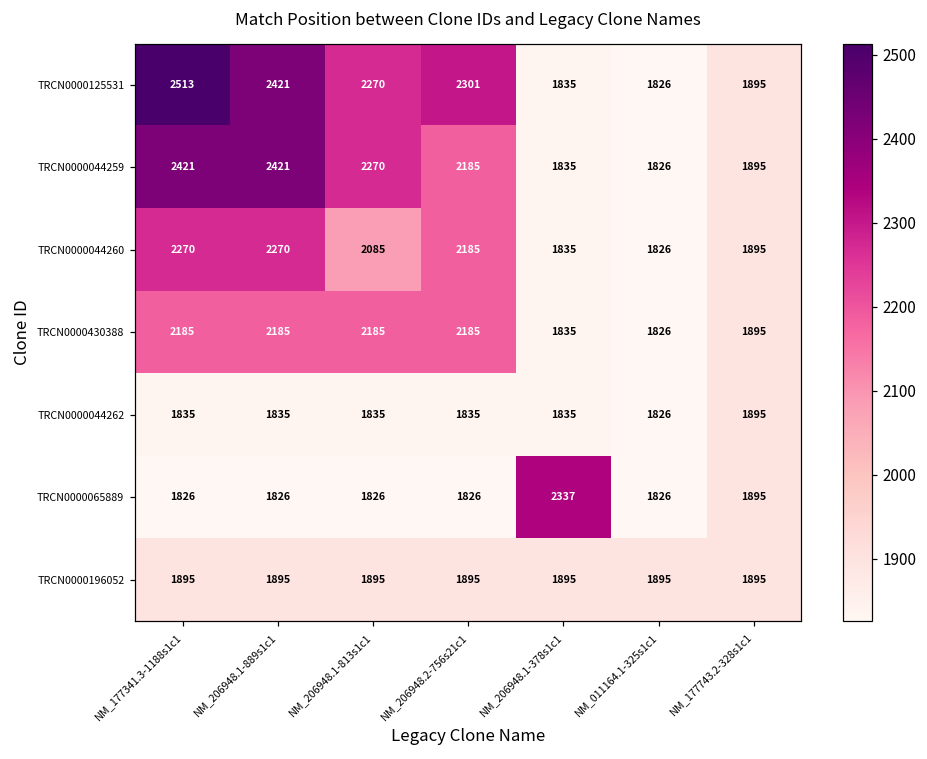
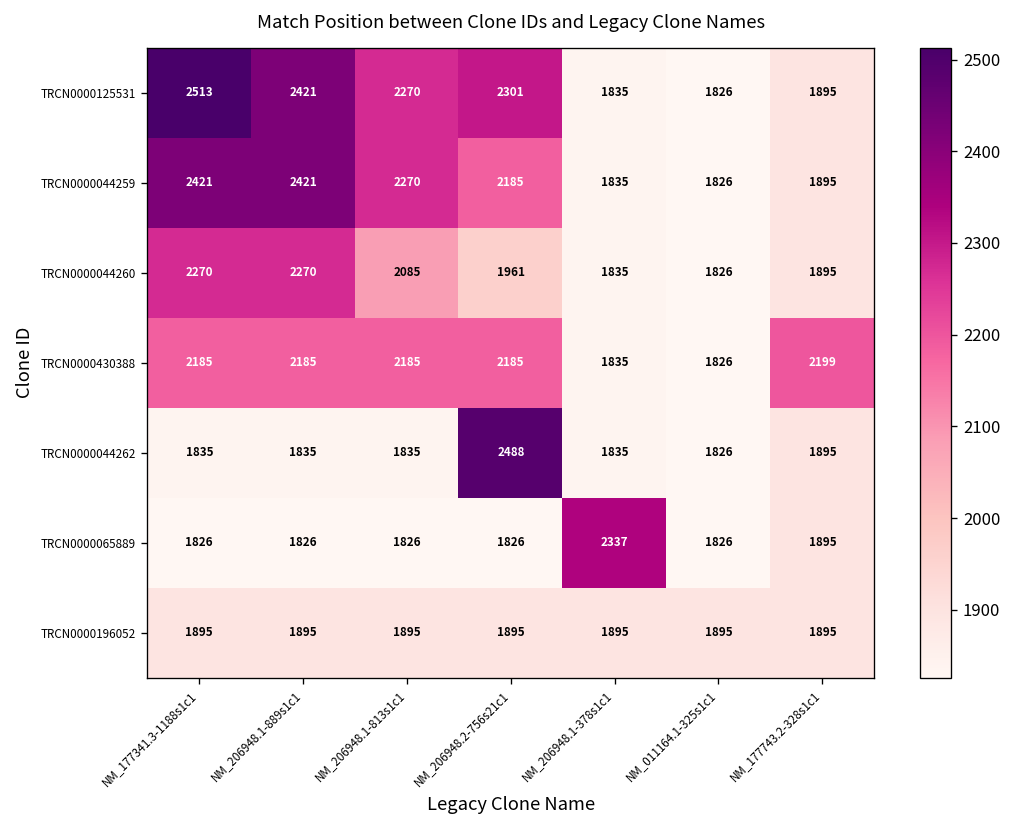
  {
    "TRCN0000125531": {
      "NM_177341.3-1188s1c1": 2513,
      "NM_206948.1-889s1c1": 2421,
      "NM_206948.1-813s1c1": 2270,
      "NM_206948.2-756s21c1": 2301,
      "NM_206948.1-378s1c1": 1835,
      "NM_011164.1-325s1c1": 1826,
      "NM_177743.2-328s1c1": 1895
    },
    "TRCN0000044259": {
      "NM_177341.3-1188s1c1": 2421,
      "NM_206948.1-889s1c1": 2421,
      "NM_206948.1-813s1c1": 2270,
      "NM_206948.2-756s21c1": 2185,
      "NM_206948.1-378s1c1": 1835,
      "NM_011164.1-325s1c1": 1826,
      "NM_177743.2-328s1c1": 1895
    },
    "TRCN0000044260": {
      "NM_177341.3-1188s1c1": 2270,
      "NM_206948.1-889s1c1": 2270,
      "NM_206948.1-813s1c1": 2085,
-     "NM_206948.2-756s21c1": 2185,
+     "NM_206948.2-756s21c1": 1961,
      "NM_206948.1-378s1c1": 1835,
      "NM_011164.1-325s1c1": 1826,
      "NM_177743.2-328s1c1": 1895
    },
    "TRCN0000430388": {
      "NM_177341.3-1188s1c1": 2185,
      "NM_206948.1-889s1c1": 2185,
      "NM_206948.1-813s1c1": 2185,
      "NM_206948.2-756s21c1": 2185,
      "NM_206948.1-378s1c1": 1835,
      "NM_011164.1-325s1c1": 1826,
-     "NM_177743.2-328s1c1": 1895
+     "NM_177743.2-328s1c1": 2199
    },
    "TRCN0000044262": {
      "NM_177341.3-1188s1c1": 1835,
      "NM_206948.1-889s1c1": 1835,
      "NM_206948.1-813s1c1": 1835,
-     "NM_206948.2-756s21c1": 1835,
+     "NM_206948.2-756s21c1": 2488,
      "NM_206948.1-378s1c1": 1835,
      "NM_011164.1-325s1c1": 1826,
      "NM_177743.2-328s1c1": 1895
    },
    "TRCN0000065889": {
      "NM_177341.3-1188s1c1": 1826,
      "NM_206948.1-889s1c1": 1826,
      "NM_206948.1-813s1c1": 1826,
      "NM_206948.2-756s21c1": 1826,
      "NM_206948.1-378s1c1": 2337,
      "NM_011164.1-325s1c1": 1826,
      "NM_177743.2-328s1c1": 1895
    },
    "TRCN0000196052": {
      "NM_177341.3-1188s1c1": 1895,
      "NM_206948.1-889s1c1": 1895,
      "NM_206948.1-813s1c1": 1895,
      "NM_206948.2-756s21c1": 1895,
      "NM_206948.1-378s1c1": 1895,
      "NM_011164.1-325s1c1": 1895,
      "NM_177743.2-328s1c1": 1895
    }
  }
